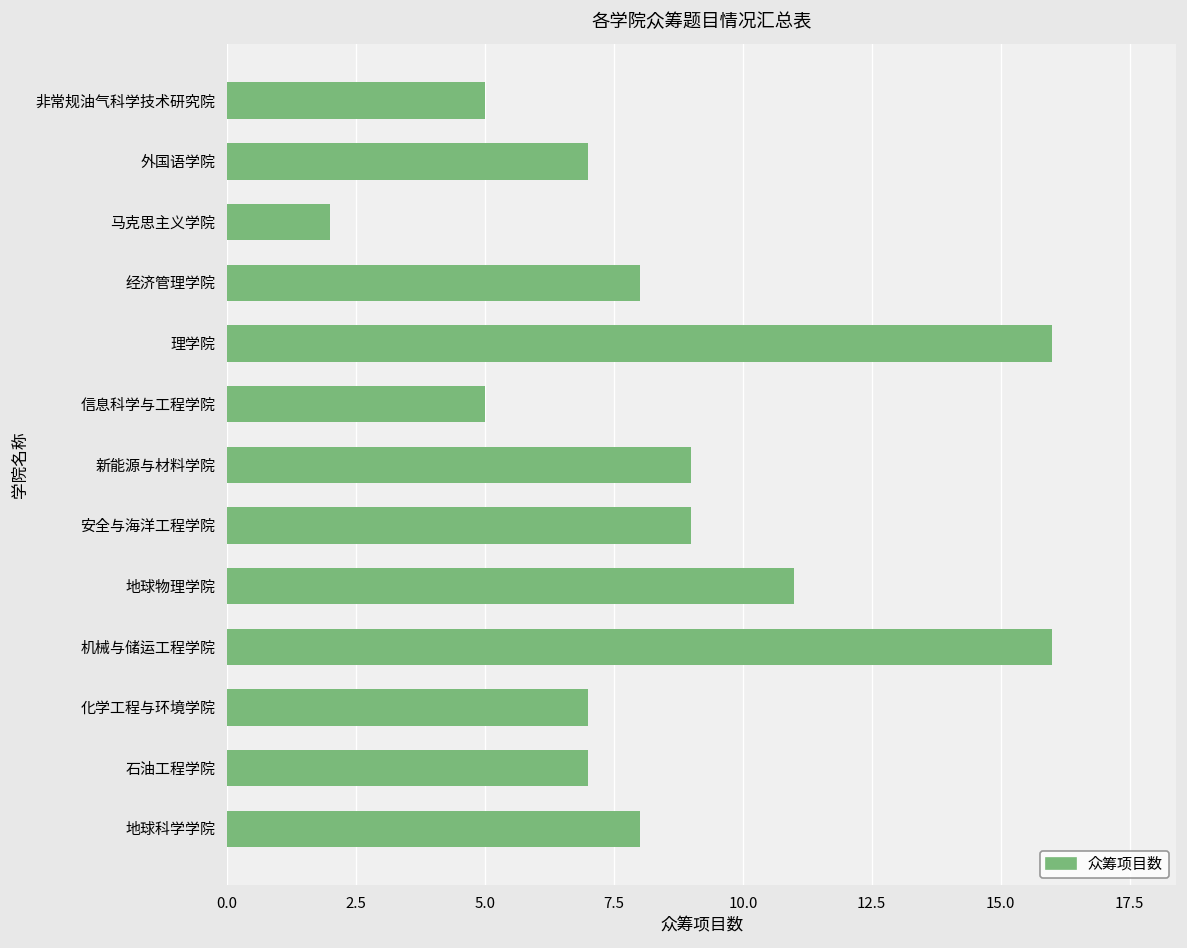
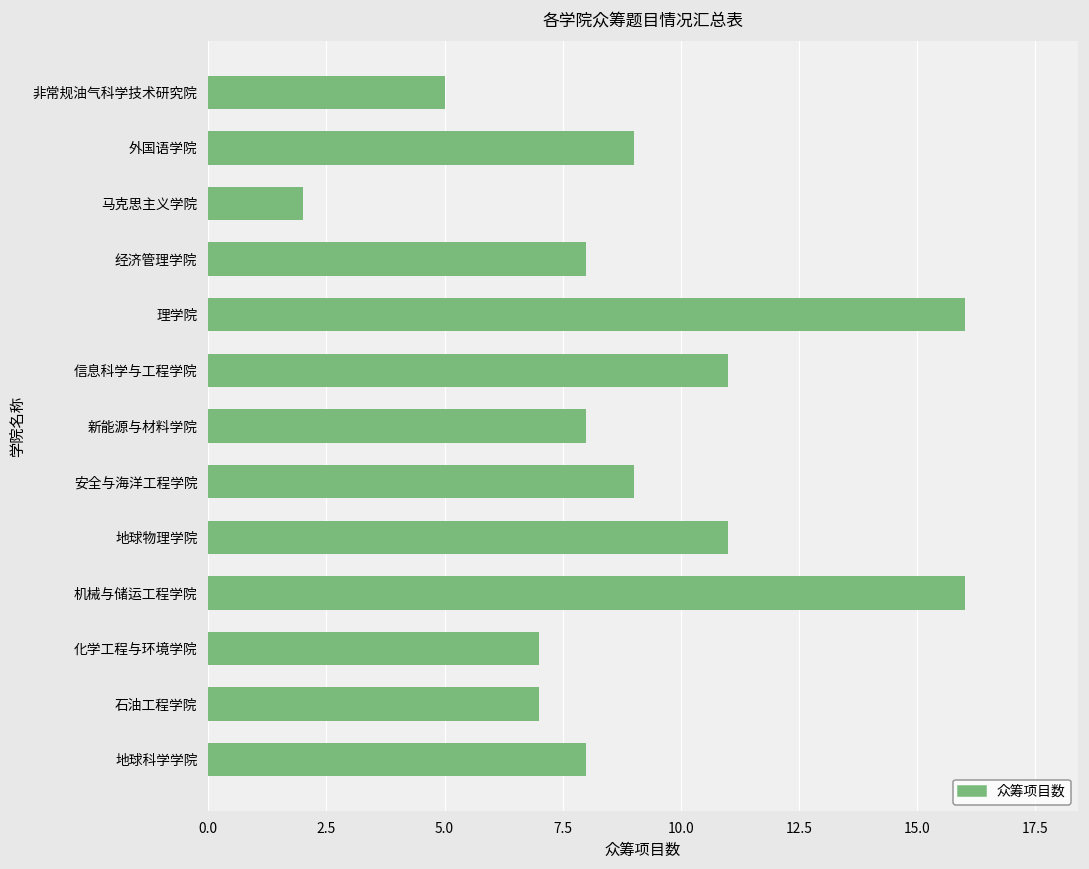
  {
    "非常规油气科学技术研究院": 5,
-   "外国语学院": 7,
+   "外国语学院": 9,
    "马克思主义学院": 2,
    "经济管理学院": 8,
    "理学院": 16,
-   "信息科学与工程学院": 5,
-   "新能源与材料学院": 9,
+   "信息科学与工程学院": 11,
+   "新能源与材料学院": 8,
    "安全与海洋工程学院": 9,
    "地球物理学院": 11,
    "机械与储运工程学院": 16,
    "化学工程与环境学院": 7,
    "石油工程学院": 7,
    "地球科学学院": 8
  }
